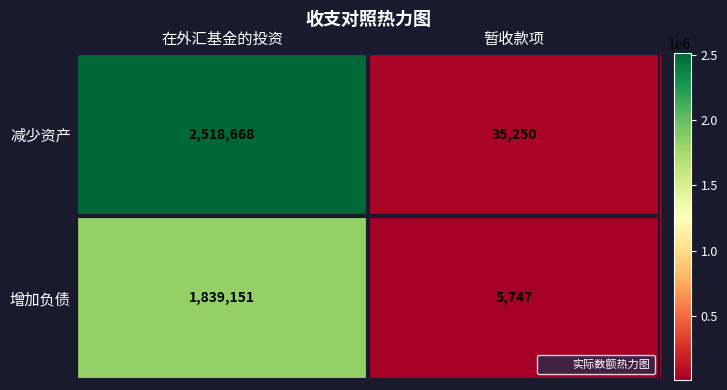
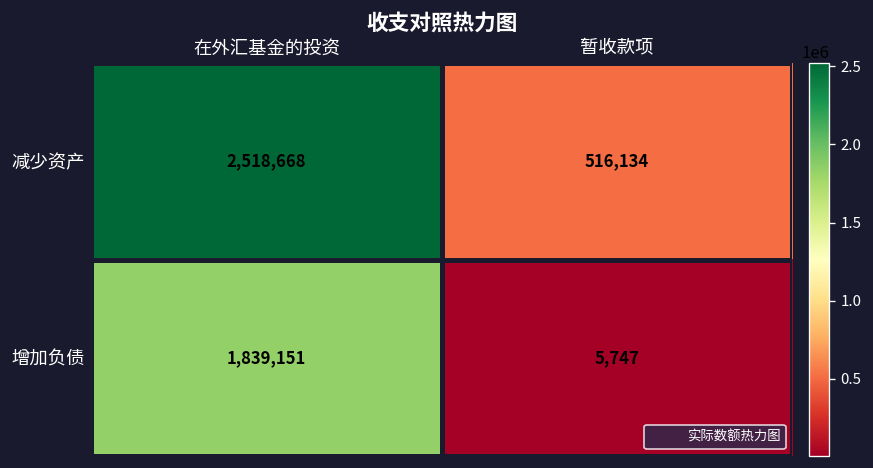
  {
    "减少资产": {
      "在外汇基金的投资": "2,518,668",
-     "暂收款项": "35,250"
+     "暂收款项": "516,134"
    },
    "增加负债": {
      "在外汇基金的投资": "1,839,151",
      "暂收款项": "5,747"
    }
  }
